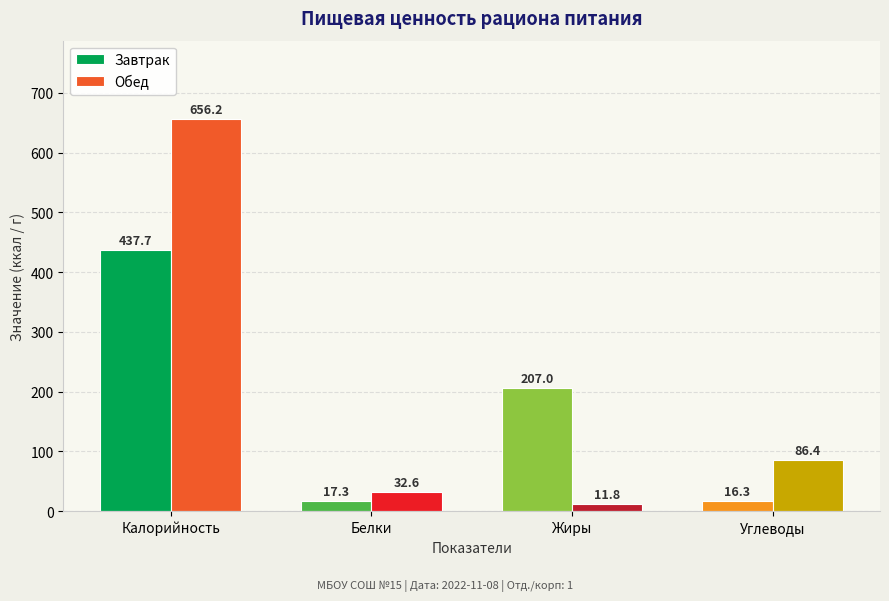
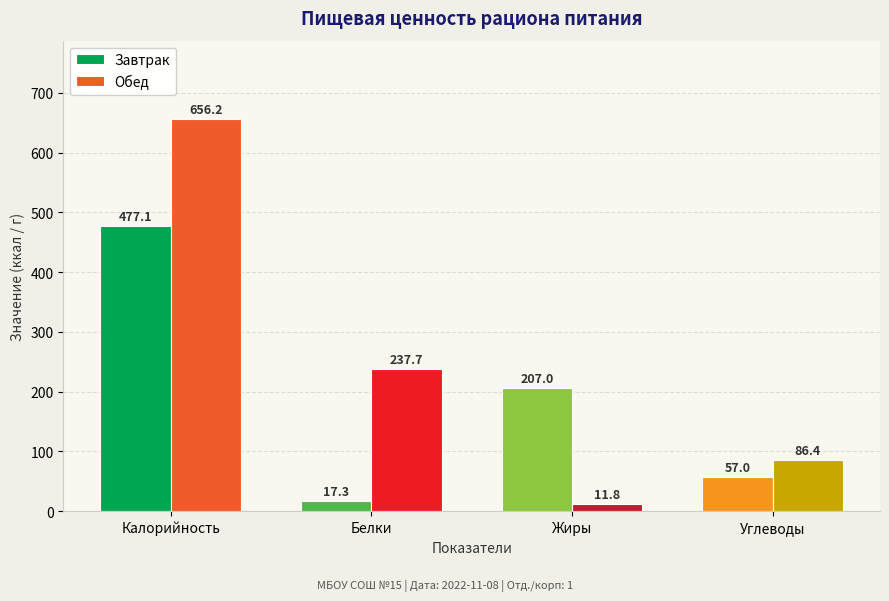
  {
    "Завтрак": {
-     "Калорийность": 437.7,
+     "Калорийность": 477.1,
      "Белки": 17.3,
      "Жиры": 207.0,
-     "Углеводы": 16.3
+     "Углеводы": 57.0
    },
    "Обед": {
      "Калорийность": 656.2,
-     "Белки": 32.6,
+     "Белки": 237.7,
      "Жиры": 11.8,
      "Углеводы": 86.4
    }
  }
